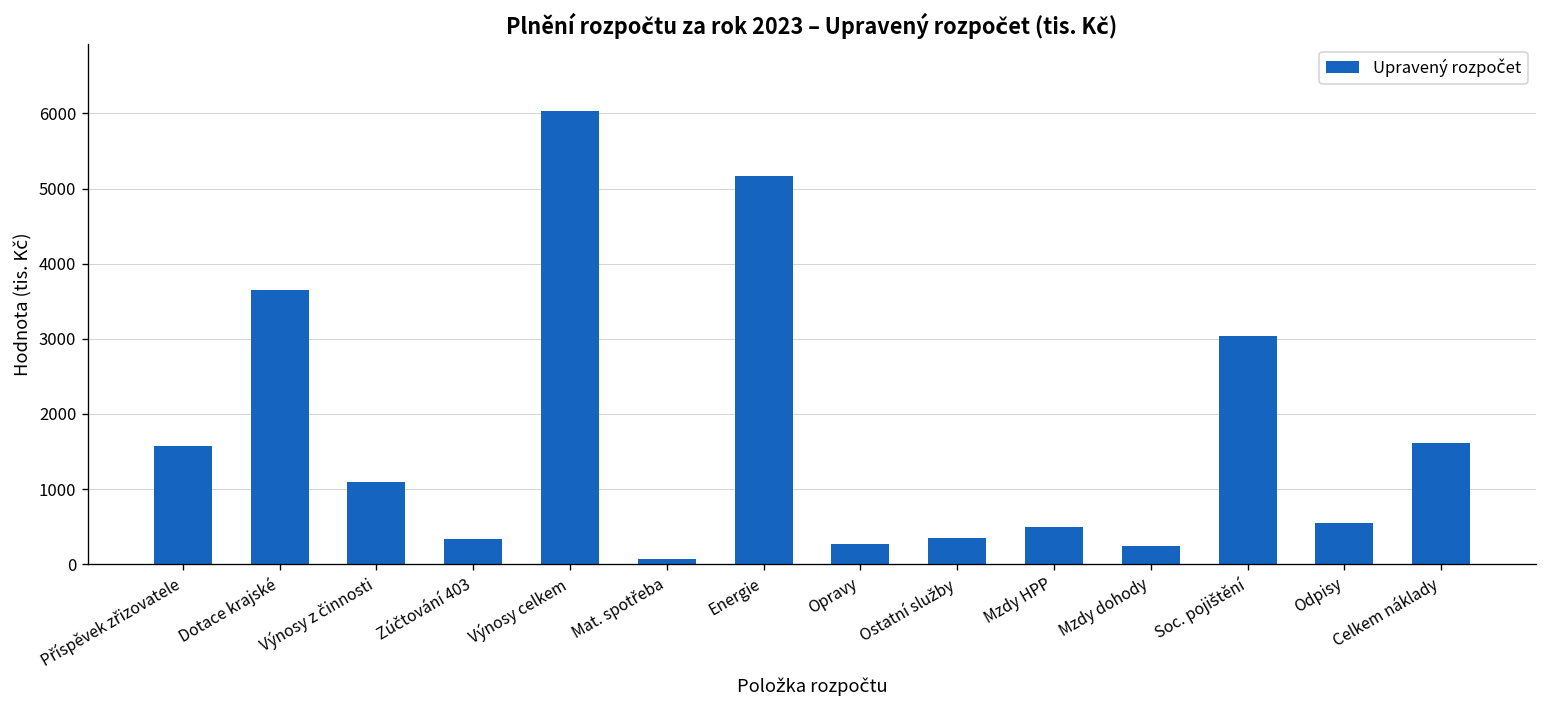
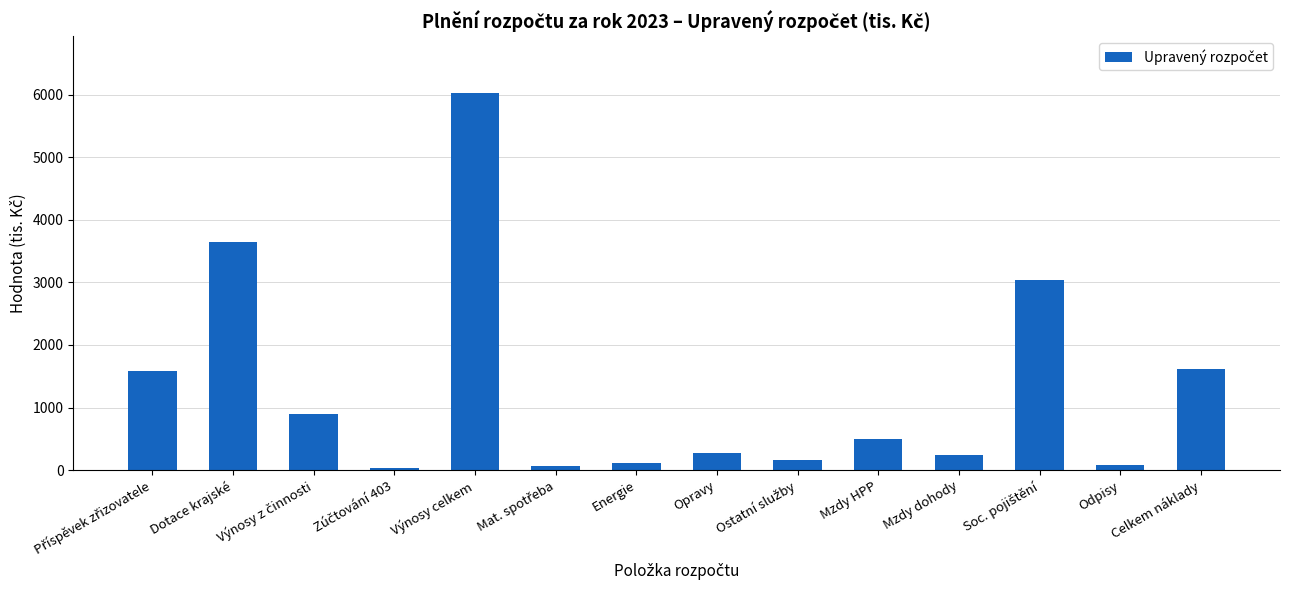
  {
    "Příspěvek zřizovatele": 1600,
    "Dotace krajské": 3700,
-   "Výnosy z činnosti": 1100,
-   "Zúčtování 403": 300,
+   "Výnosy z činnosti": 900,
+   "Zúčtování 403": 0,
    "Výnosy celkem": 6000,
    "Mat. spotřeba": 100,
-   "Energie": 5200,
+   "Energie": 100,
    "Opravy": 300,
-   "Ostatní služby": 400,
+   "Ostatní služby": 200,
    "Mzdy HPP": 500,
    "Mzdy dohody": 200,
    "Soc. pojištění": 3000,
-   "Odpisy": 500,
+   "Odpisy": 100,
    "Celkem náklady": 1600
  }
